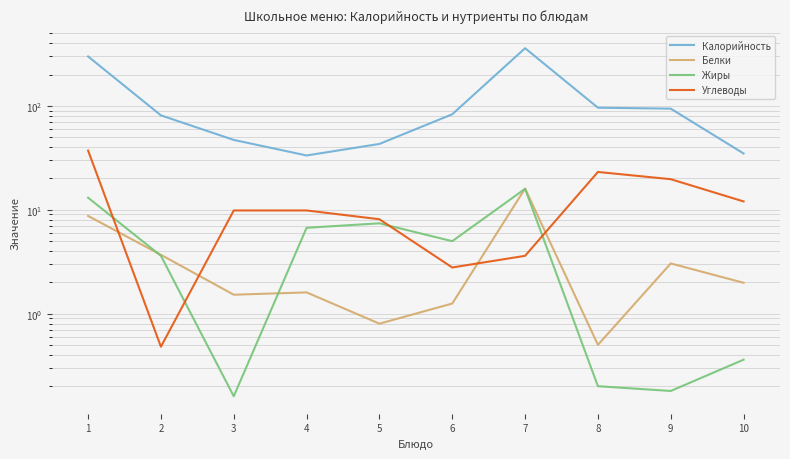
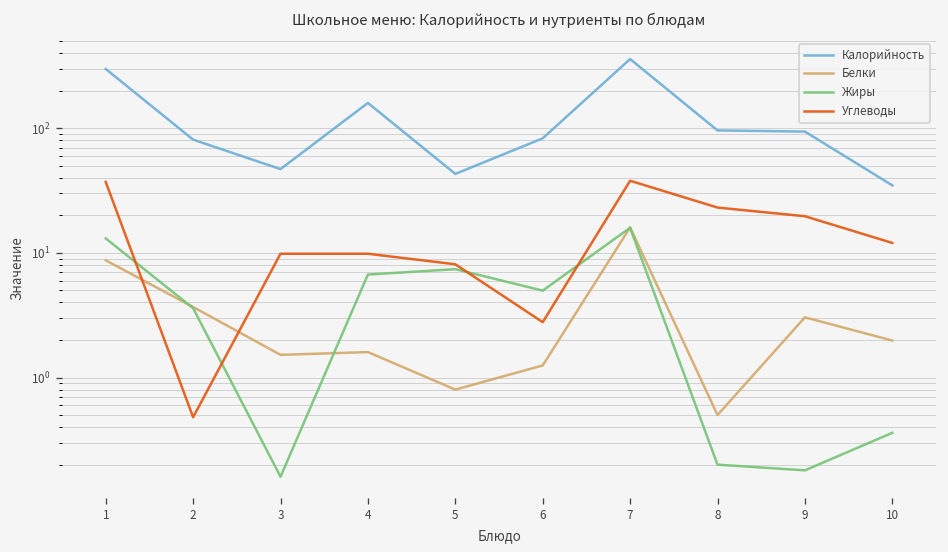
  {
    "Калорийность": {
      "1": 300,
      "2": 80,
      "3": 50,
-     "4": 33,
+     "4": 160,
      "5": 43,
      "6": 80,
      "7": 360,
      "8": 100,
      "9": 90,
      "10": 35
    },
    "Белки": {
      "1": 9,
      "3": 1.5,
      "4": 1.6,
      "5": 0.8,
      "6": 1.3,
      "8": 0.5,
      "9": 3.0,
      "10": 2.0
    },
    "Жиры": {
      "1": 13,
      "3": 0.16,
      "4": 7,
      "5": 7,
      "6": 5,
      "8": 0.2,
      "9": 0.18,
      "10": 0.36
    },
    "Углеводы": {
      "1": 37,
      "2": 0.5,
      "3": 10,
      "4": 10,
      "5": 8,
      "6": 2.8,
-     "7": 3.6,
+     "7": 38,
      "8": 23,
      "9": 20,
      "10": 12
    }
  }
